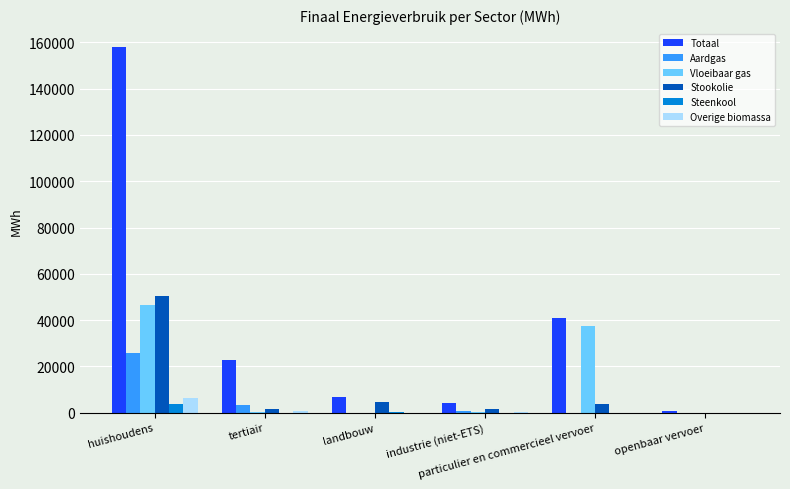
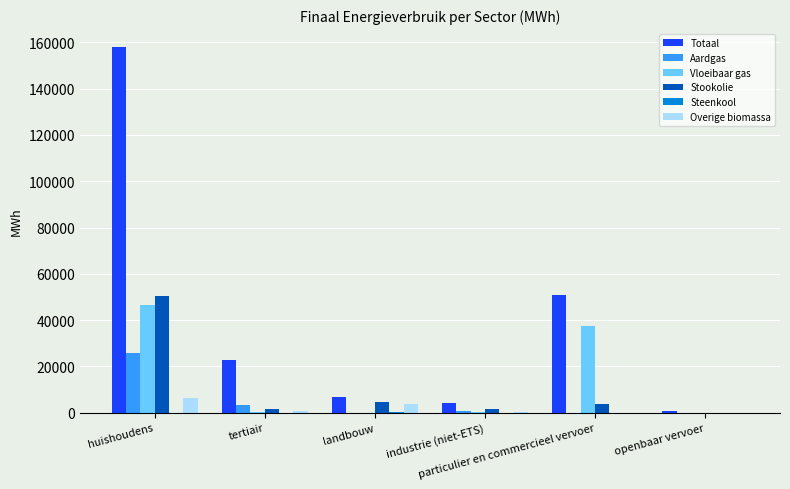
  {
    "Totaal": {
      "huishoudens": 158000,
      "tertiair": 23000,
      "landbouw": 7000,
      "industrie (niet-ETS)": 4000,
-     "particulier en commercieel vervoer": 41000
+     "particulier en commercieel vervoer": 51000
    },
    "Aardgas": {
      "huishoudens": 26000,
      "tertiair": 3000,
      "openbaar vervoer": 0
    },
    "Vloeibaar gas": {
      "huishoudens": 46000,
      "particulier en commercieel vervoer": 37000,
      "openbaar vervoer": 0
    },
    "Stookolie": {
      "huishoudens": 51000,
      "tertiair": 2000,
      "landbouw": 5000,
      "industrie (niet-ETS)": 1000,
      "particulier en commercieel vervoer": 4000,
      "openbaar vervoer": 0
    },
    "Steenkool": {
-     "huishoudens": 4000,
+     "huishoudens": 0,
      "tertiair": 0,
      "particulier en commercieel vervoer": 0,
      "openbaar vervoer": 0
    },
    "Overige biomassa": {
      "huishoudens": 6000,
-     "landbouw": 0,
+     "landbouw": 4000,
      "particulier en commercieel vervoer": 0,
      "openbaar vervoer": 0
    }
  }
